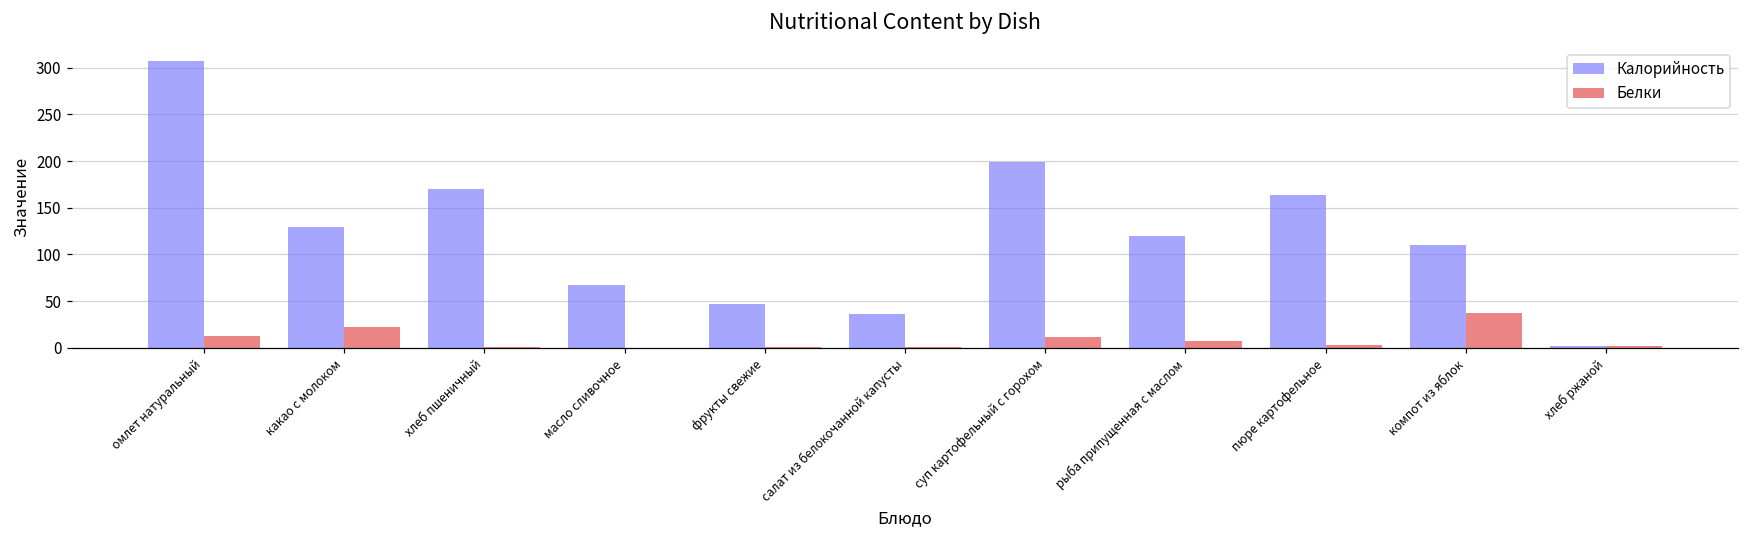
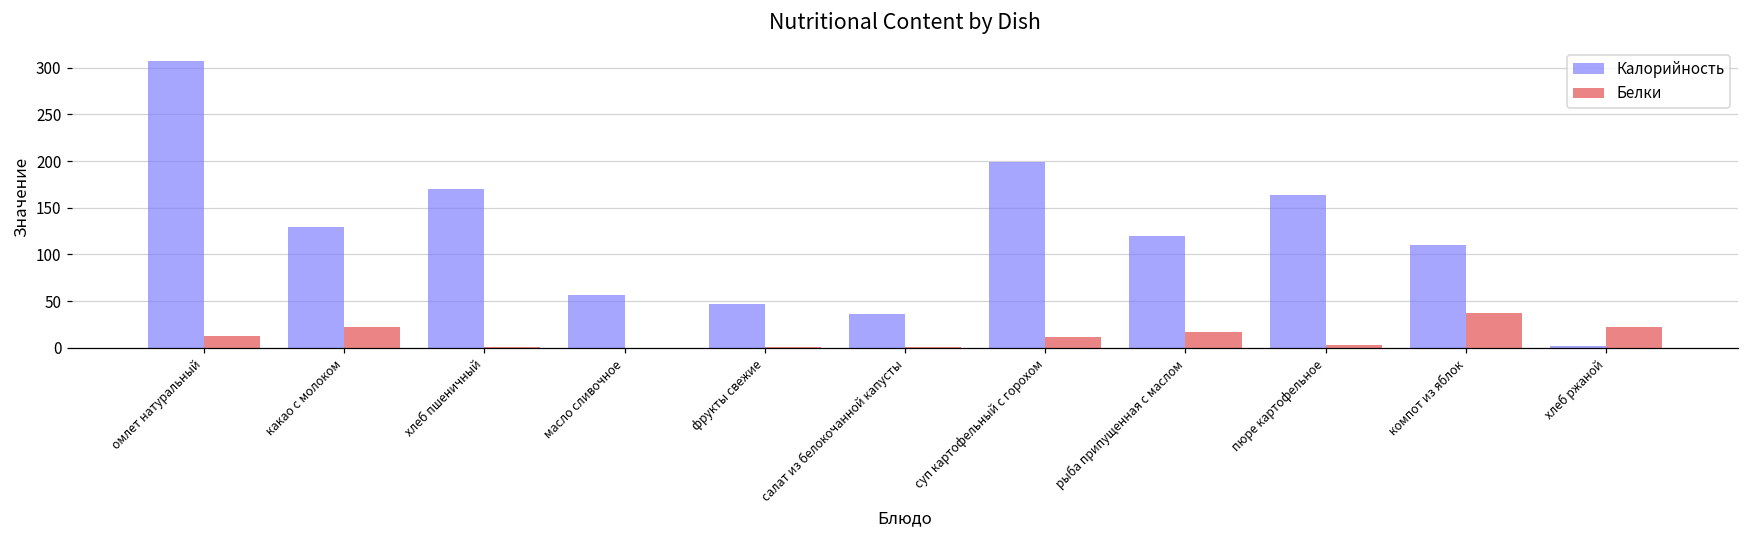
  {
    "Калорийность": {
      "омлет натуральный": 310,
      "какао с молоком": 130,
      "хлеб пшеничный": 170,
-     "масло сливочное": 70,
+     "масло сливочное": 60,
      "фрукты свежие": 50,
      "салат из белокочанной капусты": 40,
      "суп картофельный с горохом": 200,
      "рыба припущенная с маслом": 120,
      "пюре картофельное": 160,
      "компот из яблок": 110
    },
    "Белки": {
      "омлет натуральный": 10,
      "какао с молоком": 20,
      "суп картофельный с горохом": 10,
-     "рыба припущенная с маслом": 10,
+     "рыба припущенная с маслом": 20,
      "пюре картофельное": 0,
      "компот из яблок": 40,
-     "хлеб ржаной": 0
+     "хлеб ржаной": 20
    }
  }
